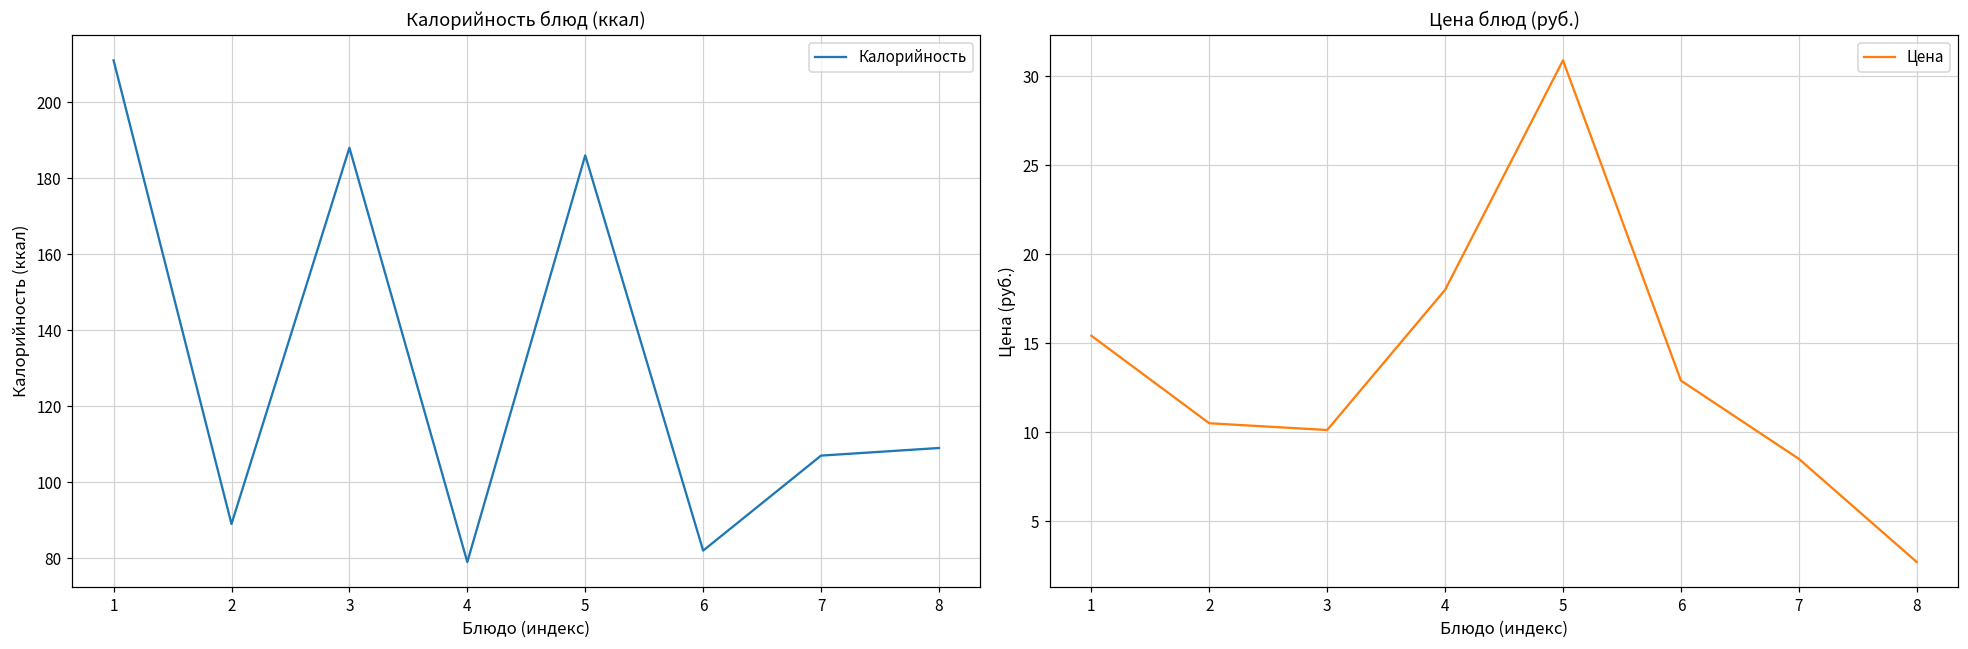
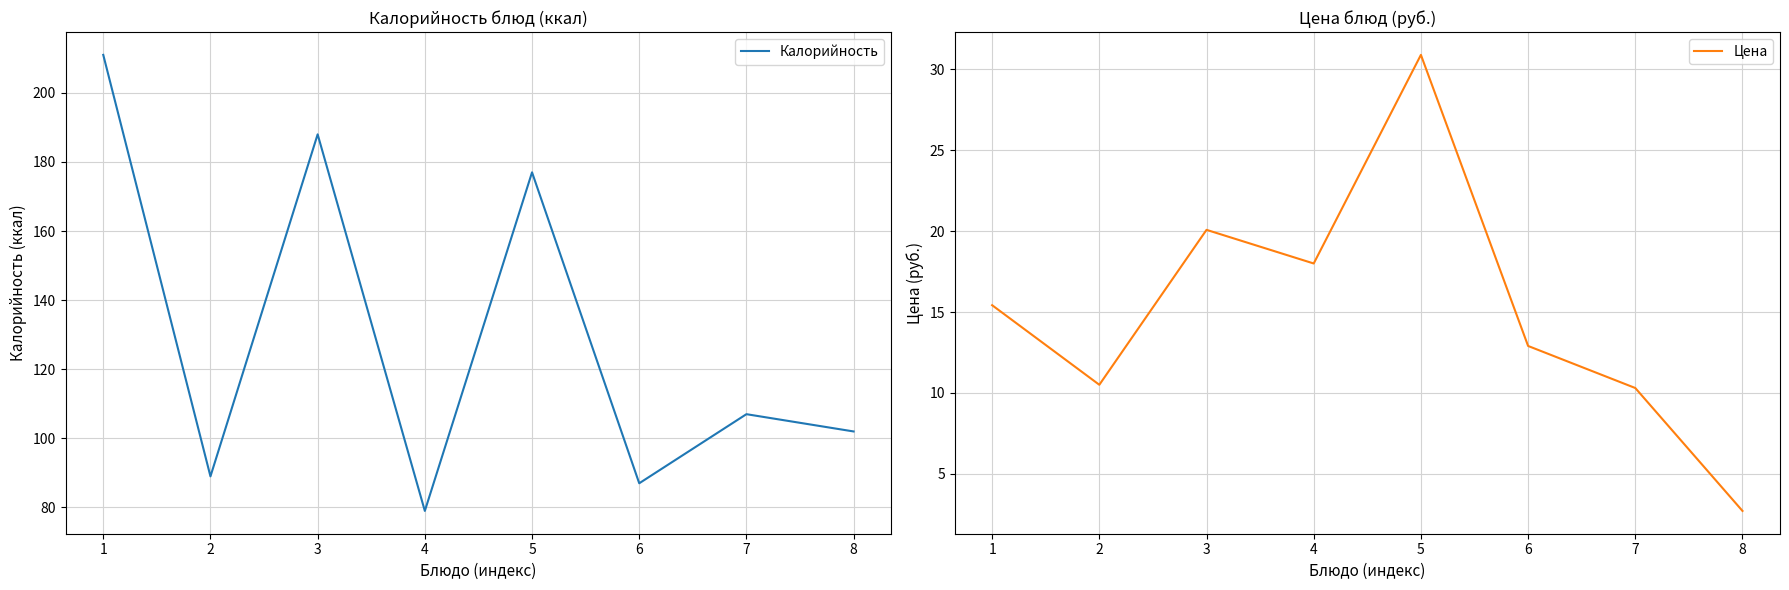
  {
    "Калорийность блюд (ккал)": {
      "1": 211,
      "2": 89,
      "3": 188,
      "4": 79,
-     "5": 186,
-     "6": 82,
+     "5": 177,
+     "6": 87,
      "7": 107,
-     "8": 109
+     "8": 102
    },
    "Цена блюд (руб.)": {
      "1": 15.4,
      "2": 10.5,
-     "3": 10.1,
+     "3": 20.1,
      "4": 18.0,
      "5": 30.9,
      "6": 12.9,
-     "7": 8.5,
+     "7": 10.3,
      "8": 2.7
    }
  }
